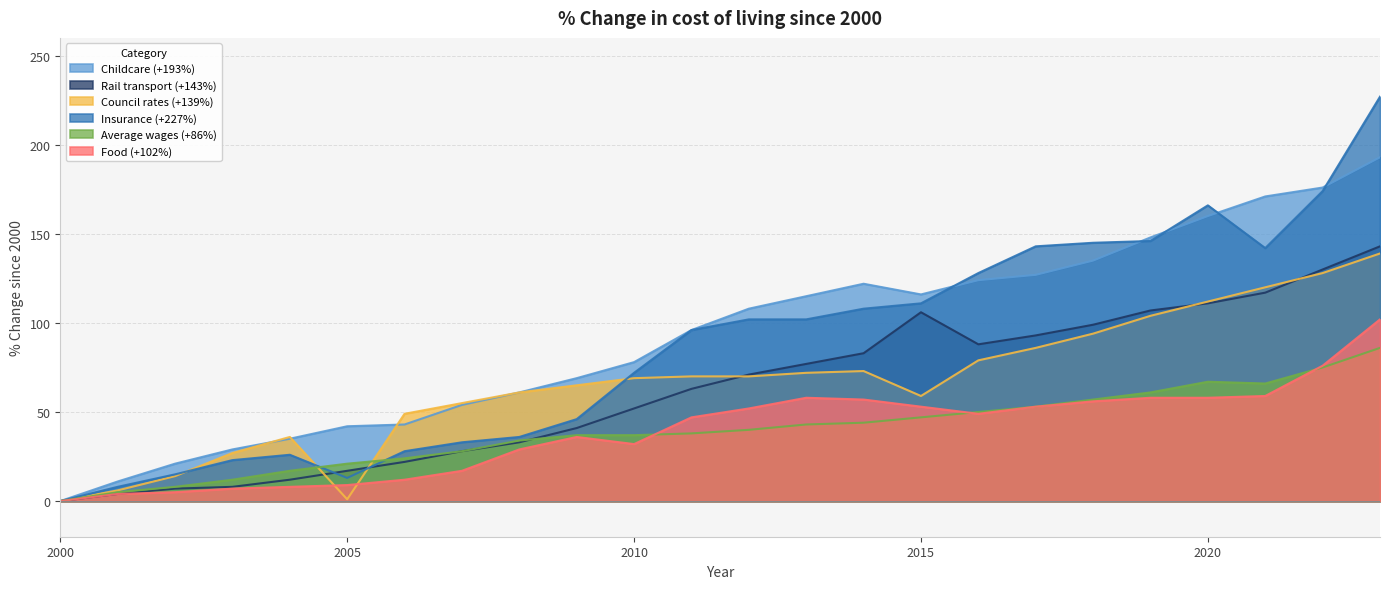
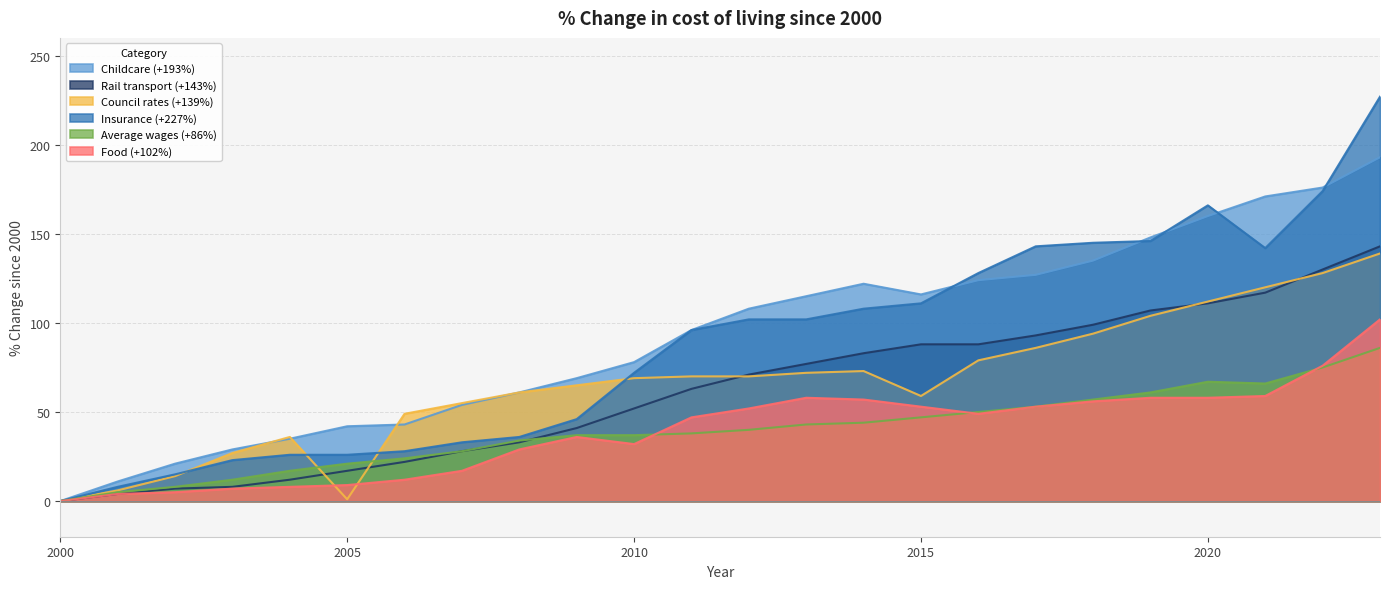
  {
    "Childcare (+193%)": {
      "2005": 42,
      "2010": 78,
      "2015": 116,
      "2020": 160
    },
    "Rail transport (+143%)": {
      "2005": 17,
      "2010": 52,
-     "2015": 106
+     "2015": 88
    },
    "Council rates (+139%)": {
      "2005": 1,
      "2010": 69,
      "2015": 59
    },
    "Insurance (+227%)": {
-     "2005": 13,
+     "2005": 26,
      "2010": 72,
      "2015": 111,
      "2020": 166
    },
    "Average wages (+86%)": {
      "2005": 21,
      "2010": 37,
      "2015": 47,
      "2020": 67
    },
    "Food (+102%)": {
      "2005": 9,
      "2010": 32,
      "2015": 53,
      "2020": 58
    }
  }
